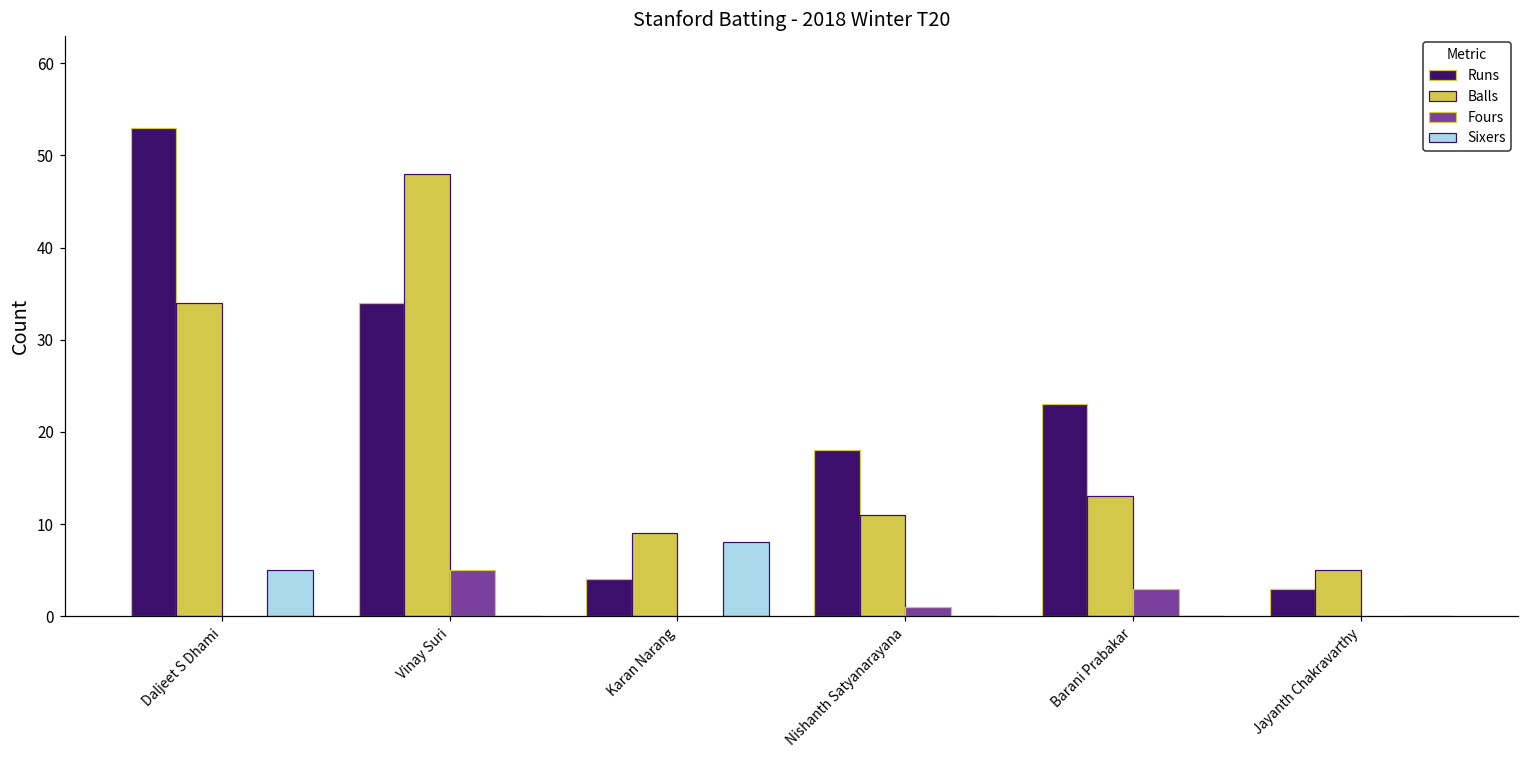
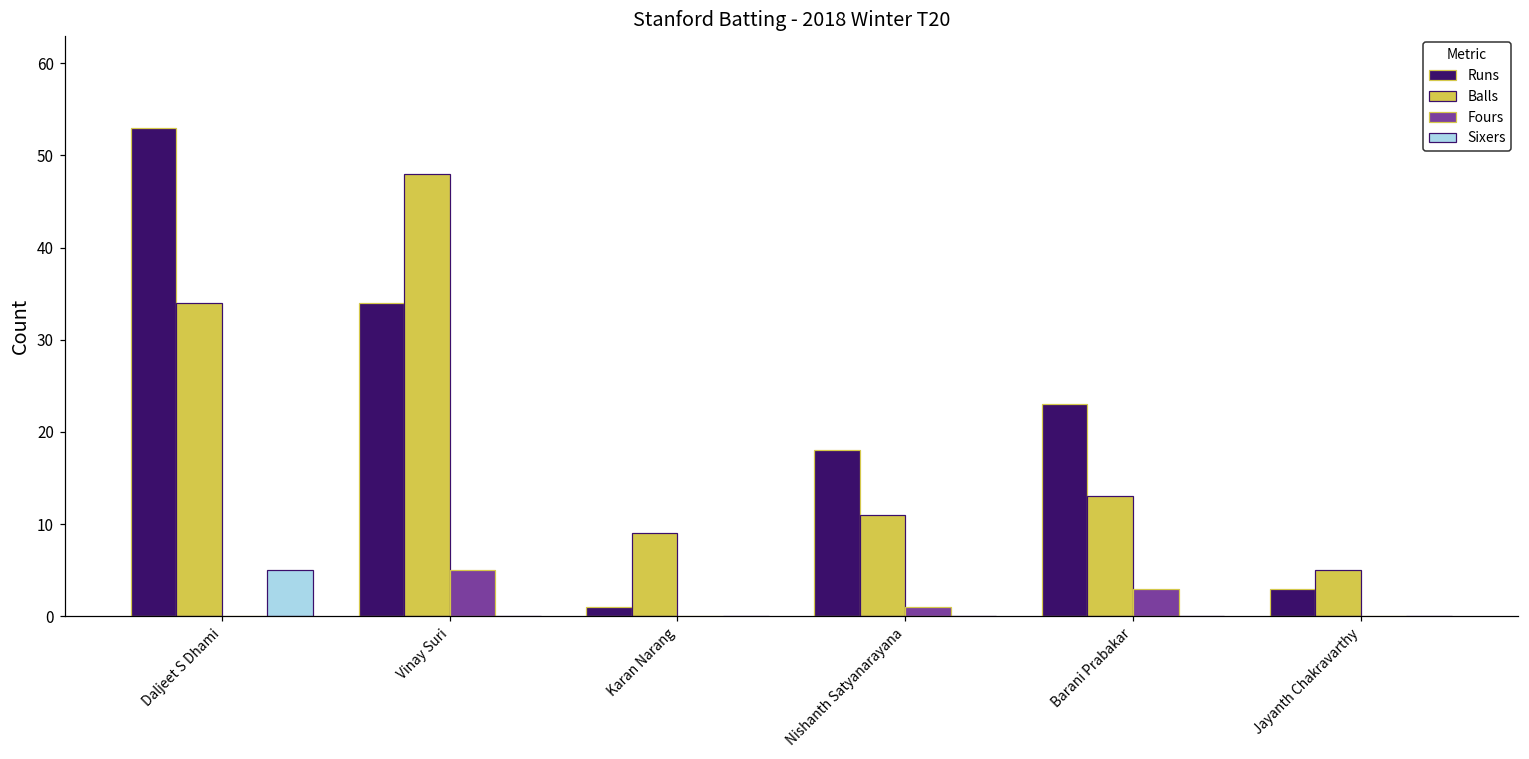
  {
    "Runs": {
      "Daljeet S Dhami": 53,
      "Vinay Suri": 34,
-     "Karan Narang": 4,
+     "Karan Narang": 1,
      "Nishanth Satyanarayana": 18,
      "Barani Prabakar": 23,
      "Jayanth Chakravarthy": 3
    },
    "Balls": {
      "Daljeet S Dhami": 34,
      "Vinay Suri": 48,
      "Karan Narang": 9,
      "Nishanth Satyanarayana": 11,
      "Barani Prabakar": 13,
      "Jayanth Chakravarthy": 5
    },
    "Fours": {
      "Daljeet S Dhami": 0,
      "Vinay Suri": 5,
      "Karan Narang": 0,
      "Nishanth Satyanarayana": 1,
      "Barani Prabakar": 3,
      "Jayanth Chakravarthy": 0
    },
    "Sixers": {
      "Daljeet S Dhami": 5,
      "Vinay Suri": 0,
-     "Karan Narang": 8,
+     "Karan Narang": 0,
      "Nishanth Satyanarayana": 0,
      "Barani Prabakar": 0,
      "Jayanth Chakravarthy": 0
    }
  }
